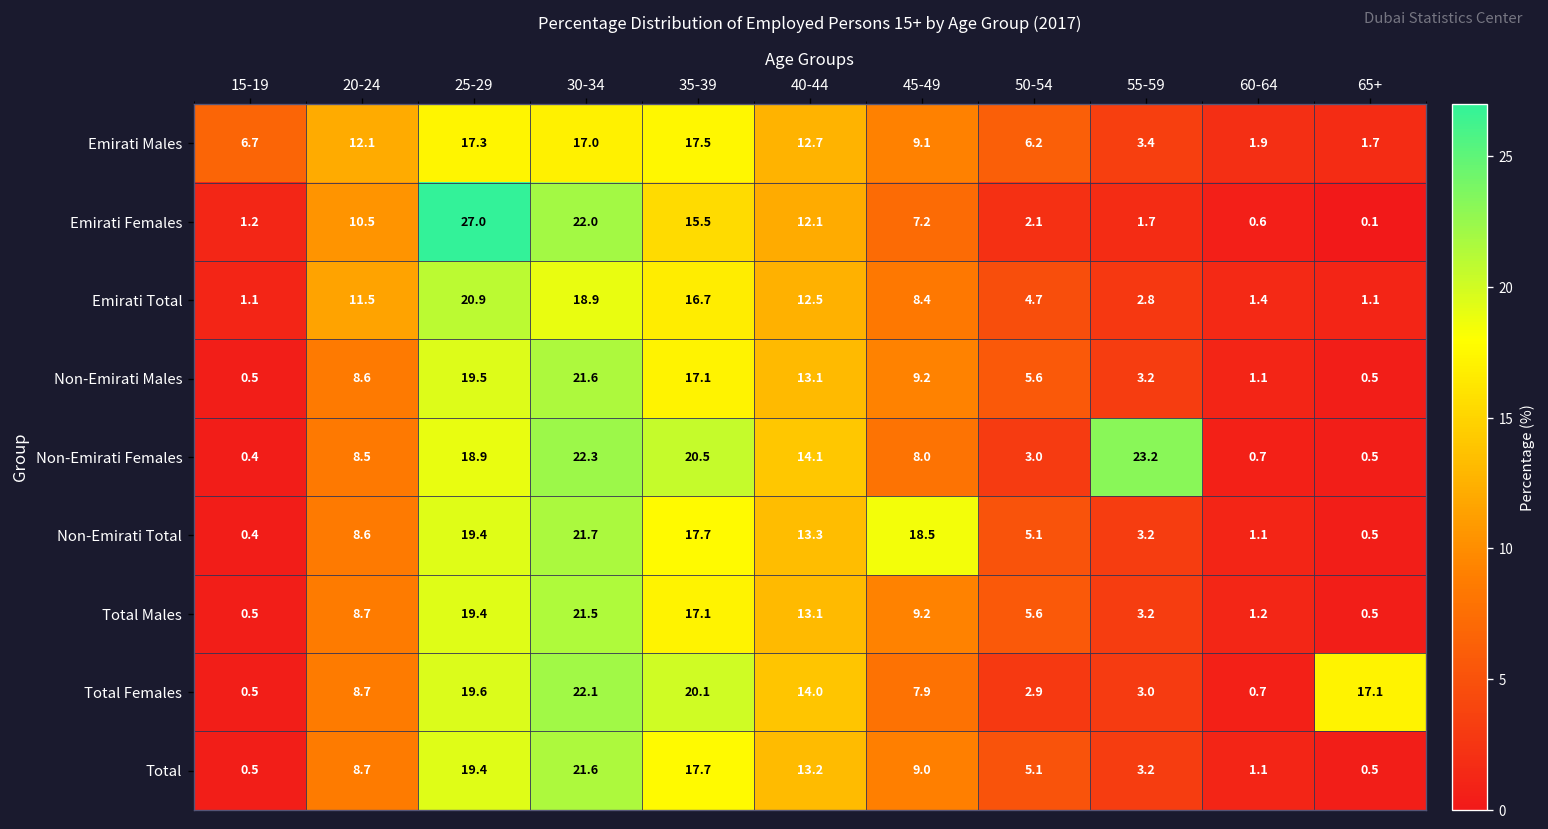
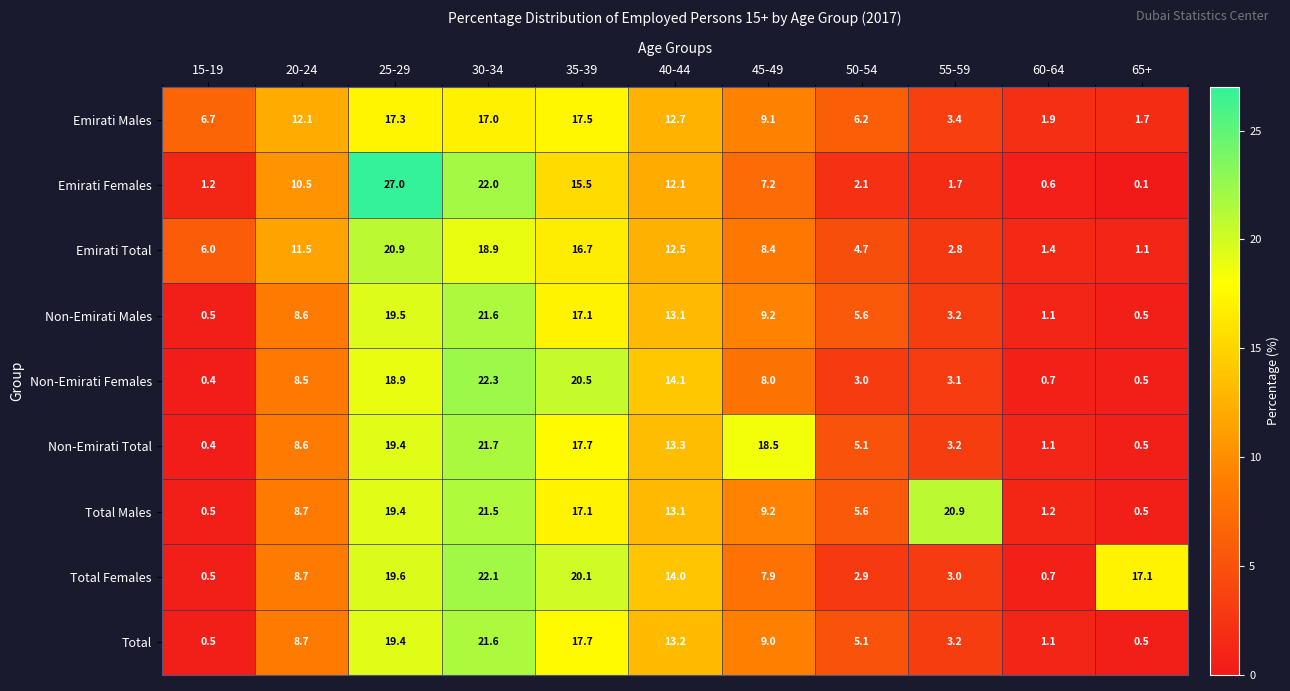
  {
    "Emirati Males": {
      "15-19": 6.7,
      "20-24": 12.1,
      "25-29": 17.3,
      "30-34": 17.0,
      "35-39": 17.5,
      "40-44": 12.7,
      "45-49": 9.1,
      "50-54": 6.2,
      "55-59": 3.4,
      "60-64": 1.9,
      "65+": 1.7
    },
    "Emirati Females": {
      "15-19": 1.2,
      "20-24": 10.5,
      "25-29": 27.0,
      "30-34": 22.0,
      "35-39": 15.5,
      "40-44": 12.1,
      "45-49": 7.2,
      "50-54": 2.1,
      "55-59": 1.7,
      "60-64": 0.6,
      "65+": 0.1
    },
    "Emirati Total": {
-     "15-19": 1.1,
+     "15-19": 6.0,
      "20-24": 11.5,
      "25-29": 20.9,
      "30-34": 18.9,
      "35-39": 16.7,
      "40-44": 12.5,
      "45-49": 8.4,
      "50-54": 4.7,
      "55-59": 2.8,
      "60-64": 1.4,
      "65+": 1.1
    },
    "Non-Emirati Males": {
      "15-19": 0.5,
      "20-24": 8.6,
      "25-29": 19.5,
      "30-34": 21.6,
      "35-39": 17.1,
      "40-44": 13.1,
      "45-49": 9.2,
      "50-54": 5.6,
      "55-59": 3.2,
      "60-64": 1.1,
      "65+": 0.5
    },
    "Non-Emirati Females": {
      "15-19": 0.4,
      "20-24": 8.5,
      "25-29": 18.9,
      "30-34": 22.3,
      "35-39": 20.5,
      "40-44": 14.1,
      "45-49": 8.0,
      "50-54": 3.0,
-     "55-59": 23.2,
+     "55-59": 3.1,
      "60-64": 0.7,
      "65+": 0.5
    },
    "Non-Emirati Total": {
      "15-19": 0.4,
      "20-24": 8.6,
      "25-29": 19.4,
      "30-34": 21.7,
      "35-39": 17.7,
      "40-44": 13.3,
      "45-49": 18.5,
      "50-54": 5.1,
      "55-59": 3.2,
      "60-64": 1.1,
      "65+": 0.5
    },
    "Total Males": {
      "15-19": 0.5,
      "20-24": 8.7,
      "25-29": 19.4,
      "30-34": 21.5,
      "35-39": 17.1,
      "40-44": 13.1,
      "45-49": 9.2,
      "50-54": 5.6,
-     "55-59": 3.2,
+     "55-59": 20.9,
      "60-64": 1.2,
      "65+": 0.5
    },
    "Total Females": {
      "15-19": 0.5,
      "20-24": 8.7,
      "25-29": 19.6,
      "30-34": 22.1,
      "35-39": 20.1,
      "40-44": 14.0,
      "45-49": 7.9,
      "50-54": 2.9,
      "55-59": 3.0,
      "60-64": 0.7,
      "65+": 17.1
    },
    "Total": {
      "15-19": 0.5,
      "20-24": 8.7,
      "25-29": 19.4,
      "30-34": 21.6,
      "35-39": 17.7,
      "40-44": 13.2,
      "45-49": 9.0,
      "50-54": 5.1,
      "55-59": 3.2,
      "60-64": 1.1,
      "65+": 0.5
    }
  }
